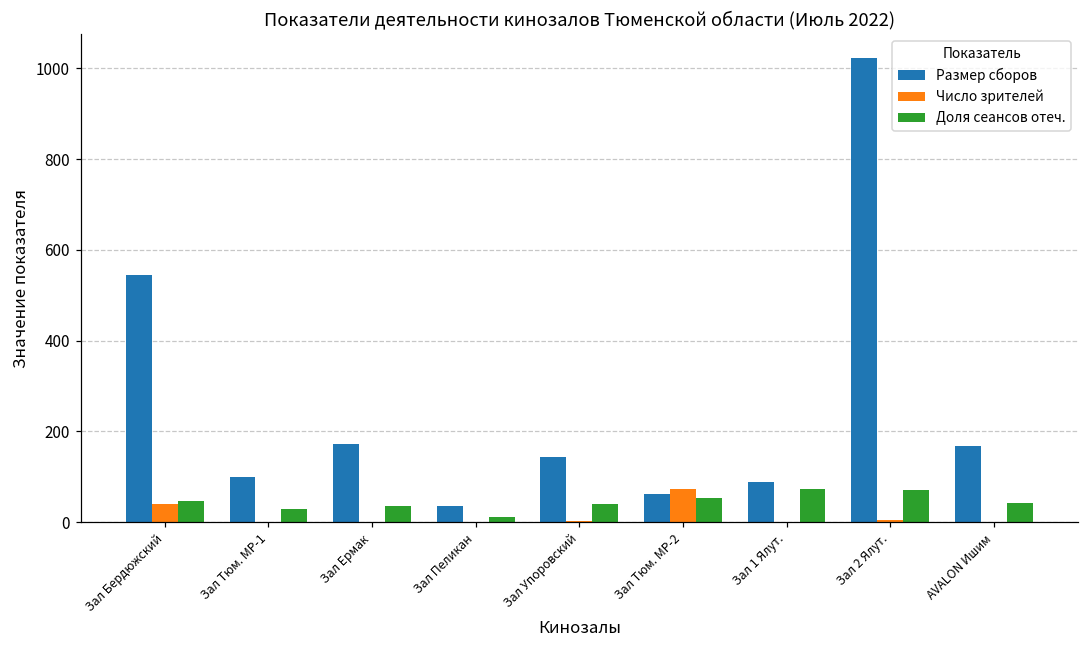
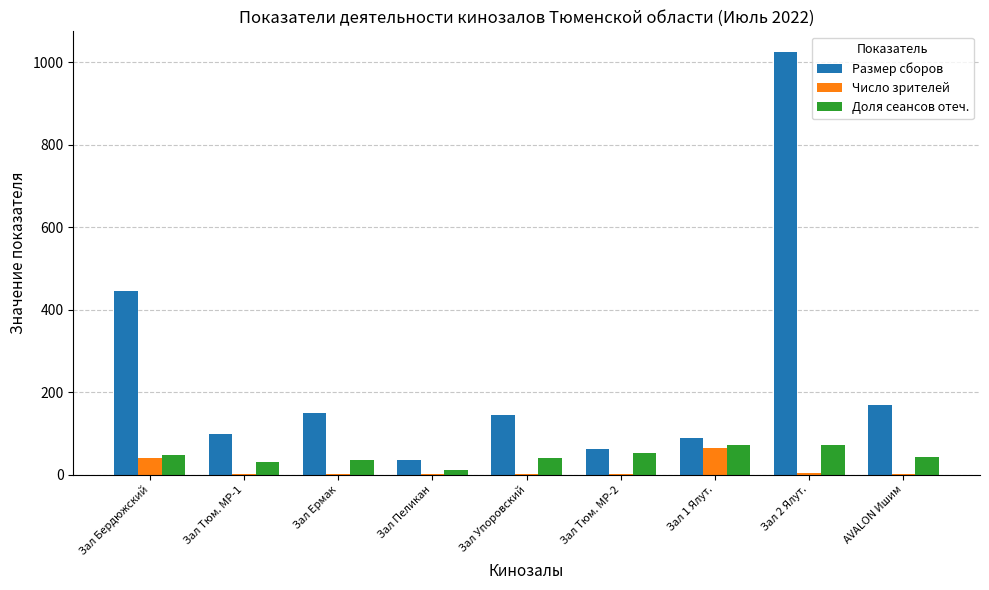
  {
    "Размер сборов": {
-     "Зал Бердюжский": 540,
+     "Зал Бердюжский": 450,
      "Зал Тюм. МР-1": 100,
-     "Зал Ермак": 170,
+     "Зал Ермак": 150,
      "Зал Пеликан": 30,
      "Зал Упоровский": 140,
      "Зал Тюм. МР-2": 60,
      "Зал 1 Ялут.": 90,
      "Зал 2 Ялут.": 1020,
      "AVALON Ишим": 170
    },
    "Число зрителей": {
      "Зал Бердюжский": 40,
-     "Зал Тюм. МР-2": 70,
-     "Зал 1 Ялут.": 0
+     "Зал Тюм. МР-2": 0,
+     "Зал 1 Ялут.": 60
    },
    "Доля сеансов отеч.": {
      "Зал Бердюжский": 50,
      "Зал Тюм. МР-1": 30,
      "Зал Ермак": 30,
      "Зал Пеликан": 10,
      "Зал Упоровский": 40,
      "Зал Тюм. МР-2": 50,
      "Зал 1 Ялут.": 70,
      "Зал 2 Ялут.": 70,
      "AVALON Ишим": 40
    }
  }
